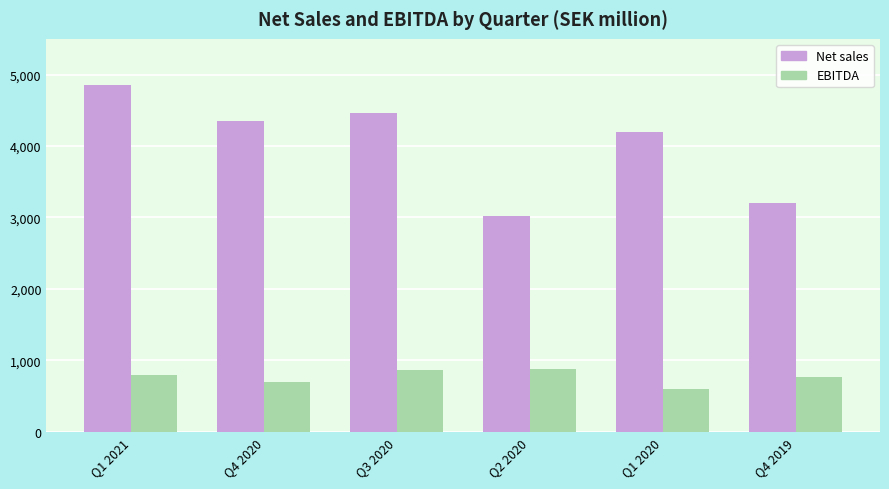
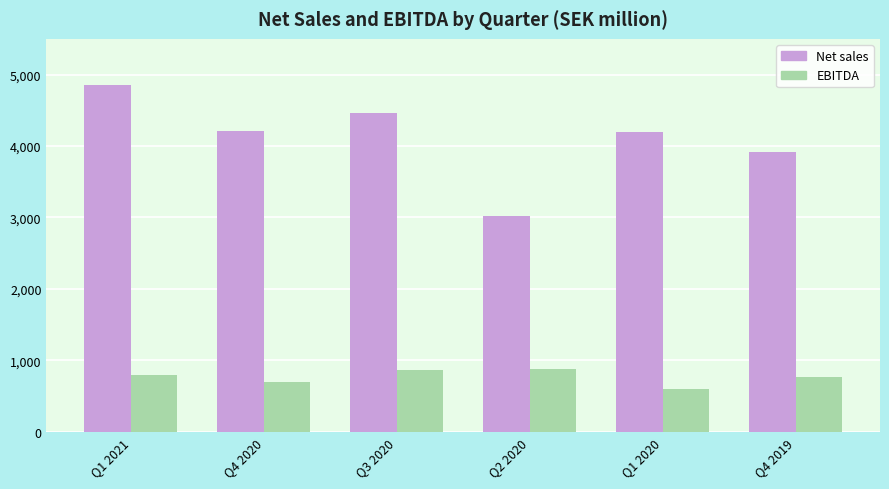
  {
    "Net sales": {
      "Q1 2021": "4,900",
-     "Q4 2020": "4,400",
+     "Q4 2020": "4,200",
      "Q3 2020": "4,500",
      "Q2 2020": "3,000",
      "Q1 2020": "4,200",
-     "Q4 2019": "3,200"
+     "Q4 2019": "3,900"
    },
    "EBITDA": {
      "Q1 2021": "800",
      "Q4 2020": "700",
      "Q3 2020": "900",
      "Q2 2020": "900",
      "Q1 2020": "600",
      "Q4 2019": "800"
    }
  }
